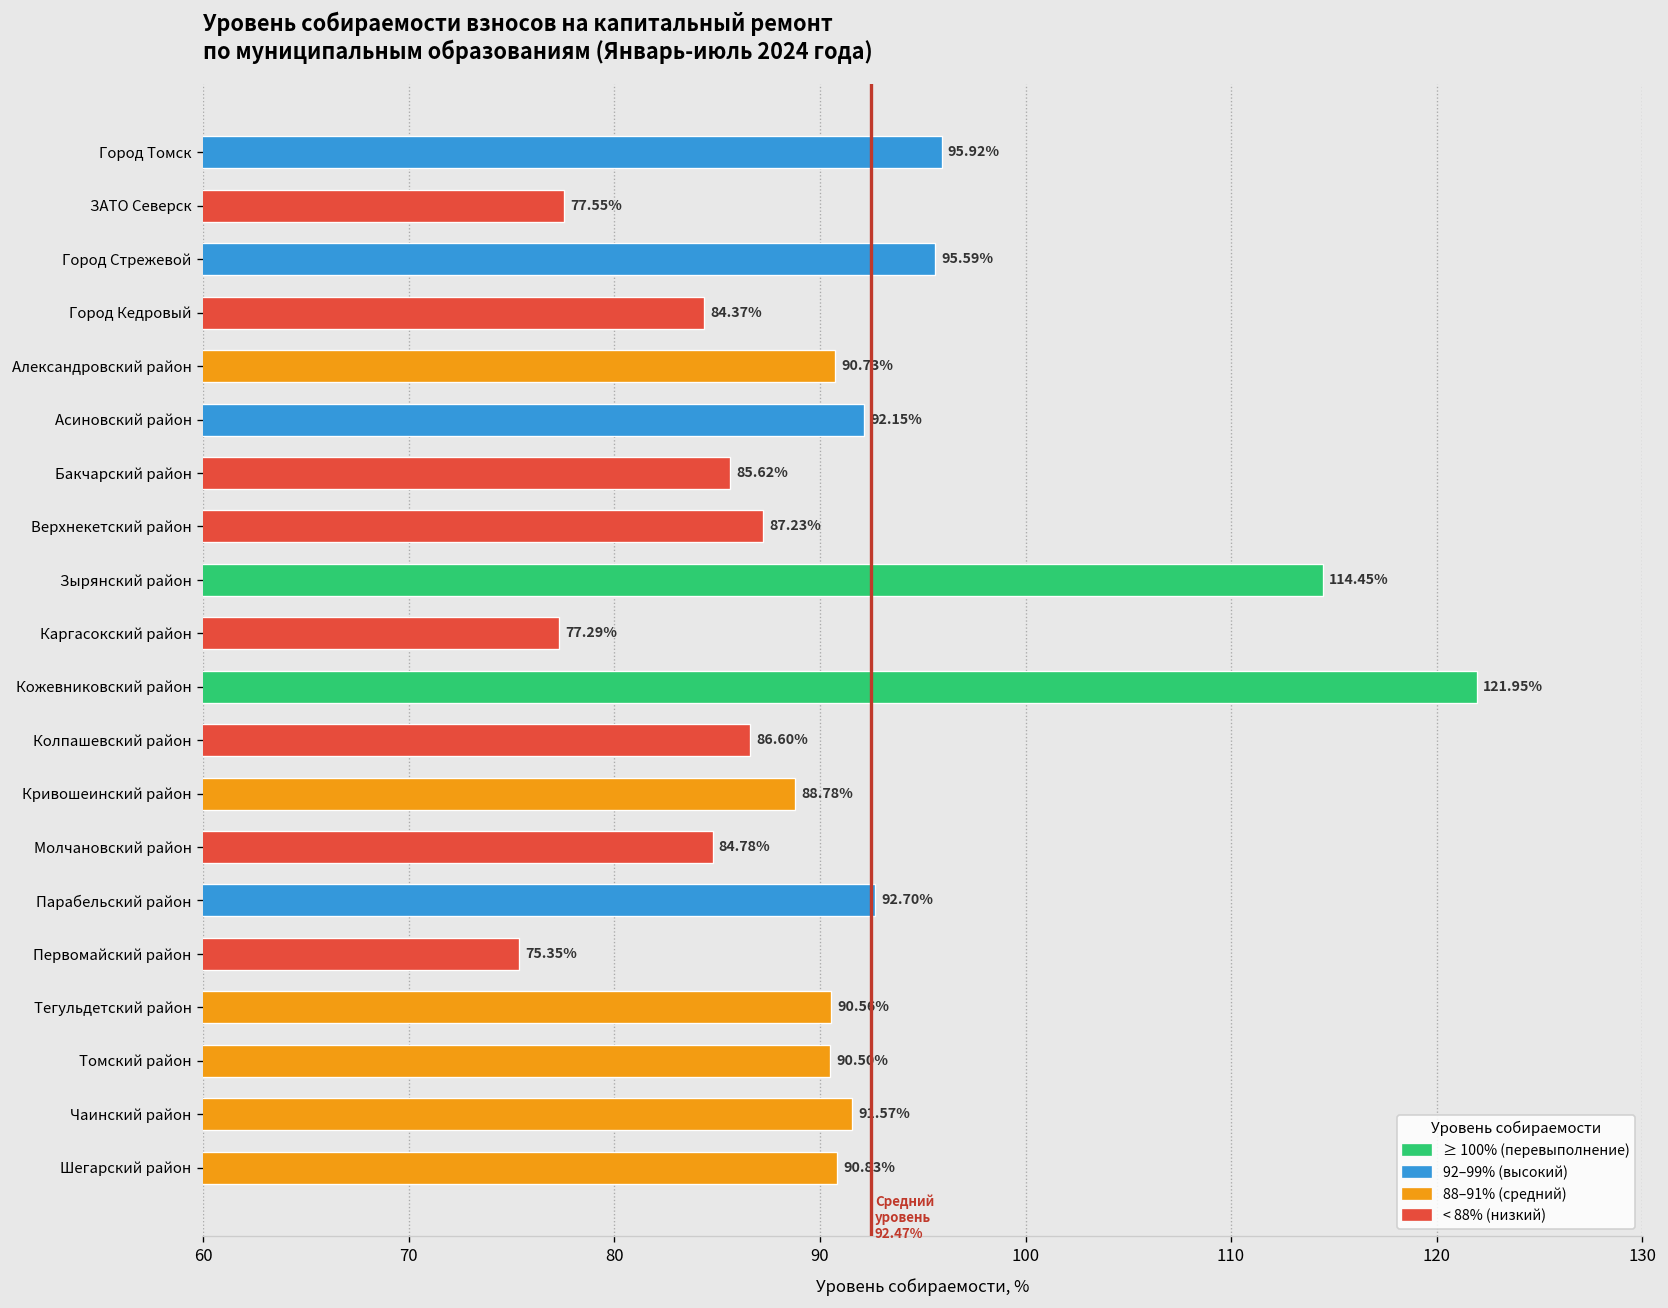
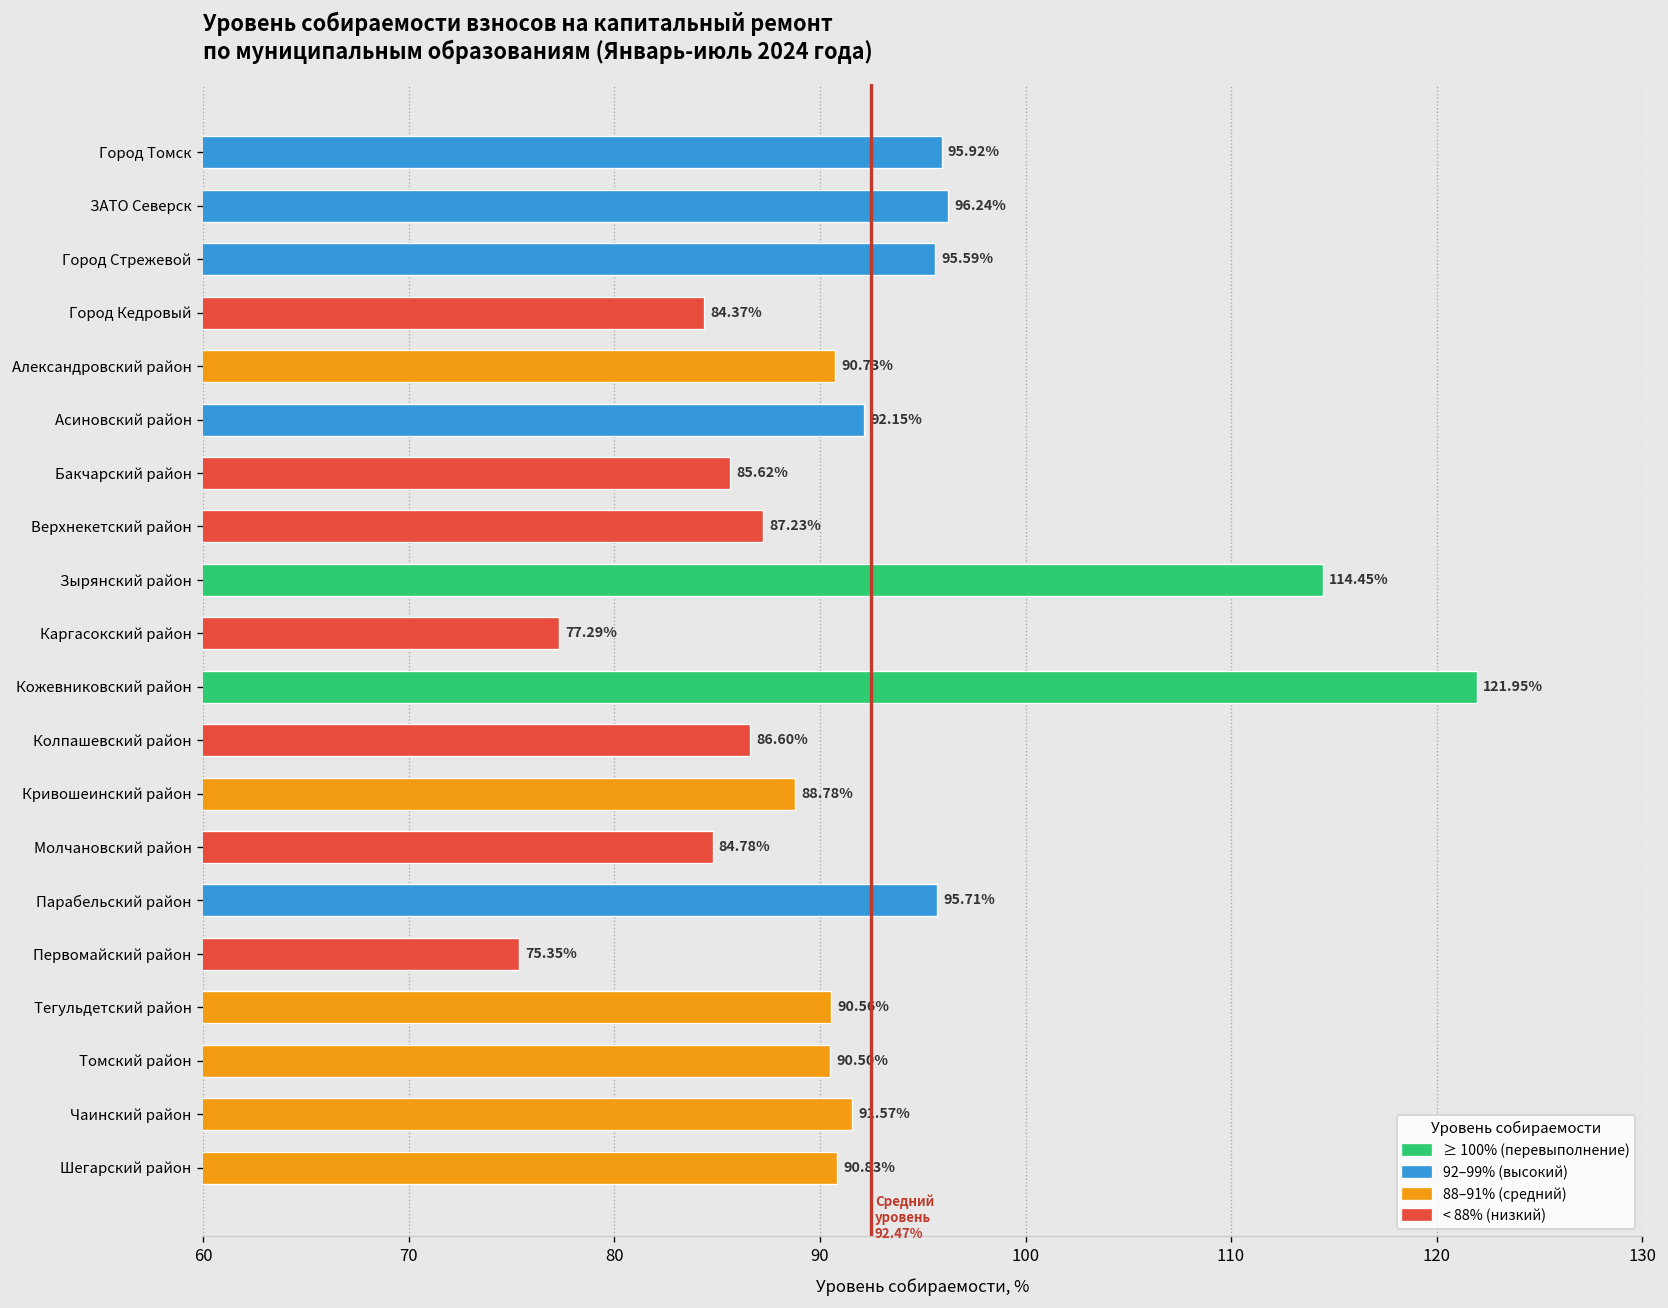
  {
    "Город Томск": "95.92%",
-   "ЗАТО Северск": "77.55%",
+   "ЗАТО Северск": "96.24%",
    "Город Стрежевой": "95.59%",
    "Город Кедровый": "84.37%",
    "Александровский район": "90.73%",
    "Асиновский район": "92.15%",
    "Бакчарский район": "85.62%",
    "Верхнекетский район": "87.23%",
    "Зырянский район": "114.45%",
    "Каргасокский район": "77.29%",
    "Кожевниковский район": "121.95%",
    "Колпашевский район": "86.60%",
    "Кривошеинский район": "88.78%",
    "Молчановский район": "84.78%",
-   "Парабельский район": "92.70%",
+   "Парабельский район": "95.71%",
    "Первомайский район": "75.35%",
    "Тегульдетский район": "90.56%",
    "Томский район": "90.50%",
    "Чаинский район": "91.57%",
    "Шегарский район": "90.83%"
  }
